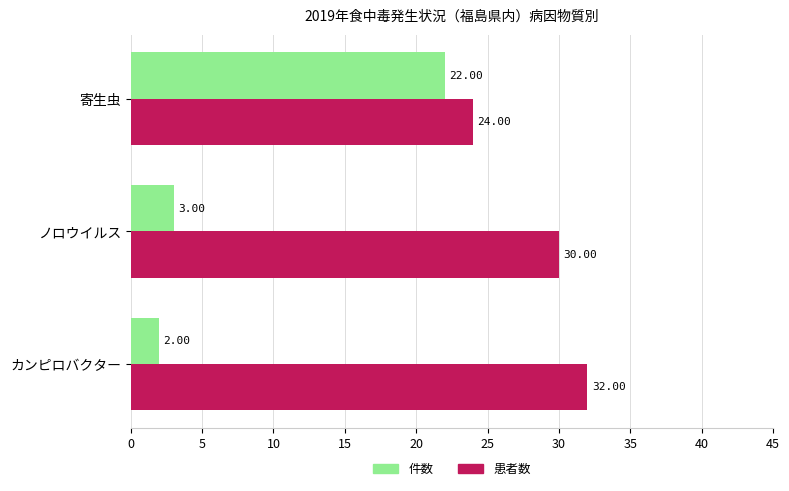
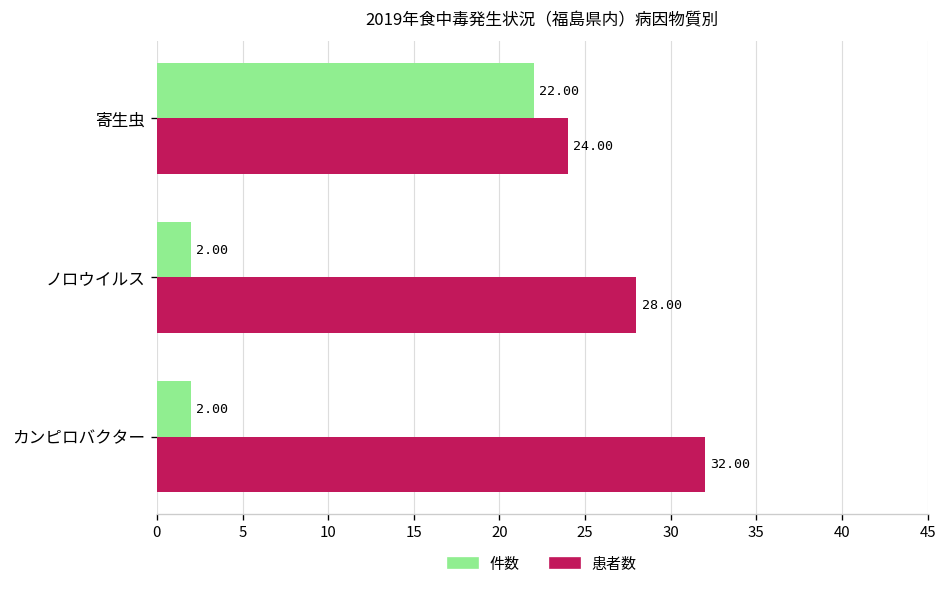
  {
    "件数": {
      "寄生虫": 22.00,
-     "ノロウイルス": 3.00,
+     "ノロウイルス": 2.00,
      "カンピロバクター": 2.00
    },
    "患者数": {
      "寄生虫": 24.00,
-     "ノロウイルス": 30.00,
+     "ノロウイルス": 28.00,
      "カンピロバクター": 32.00
    }
  }
